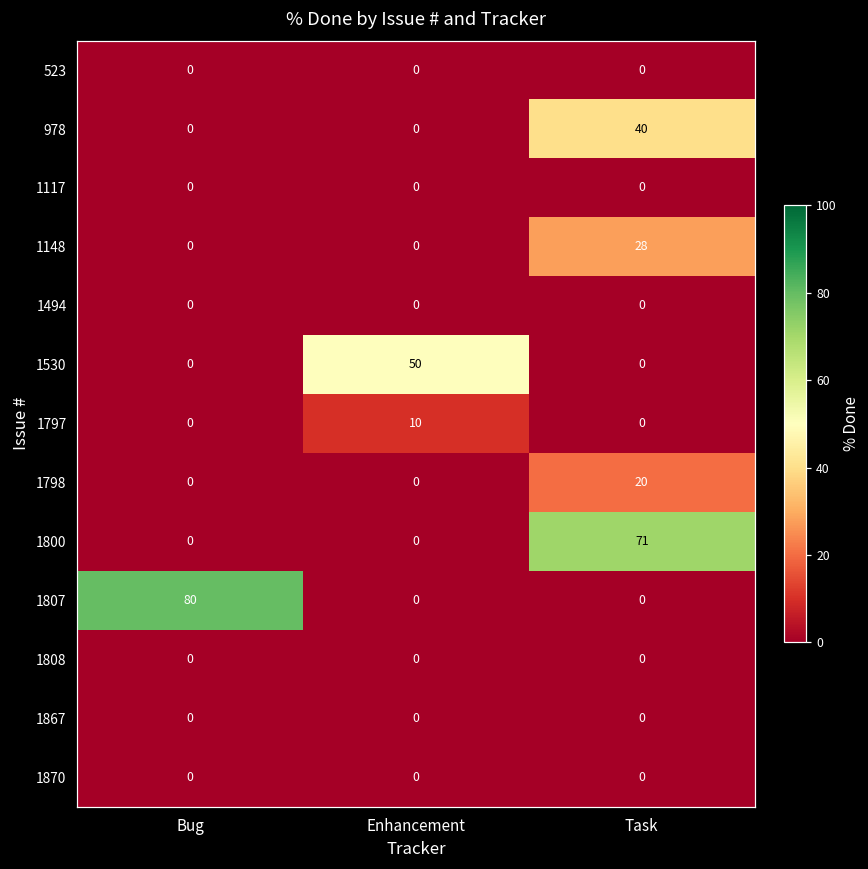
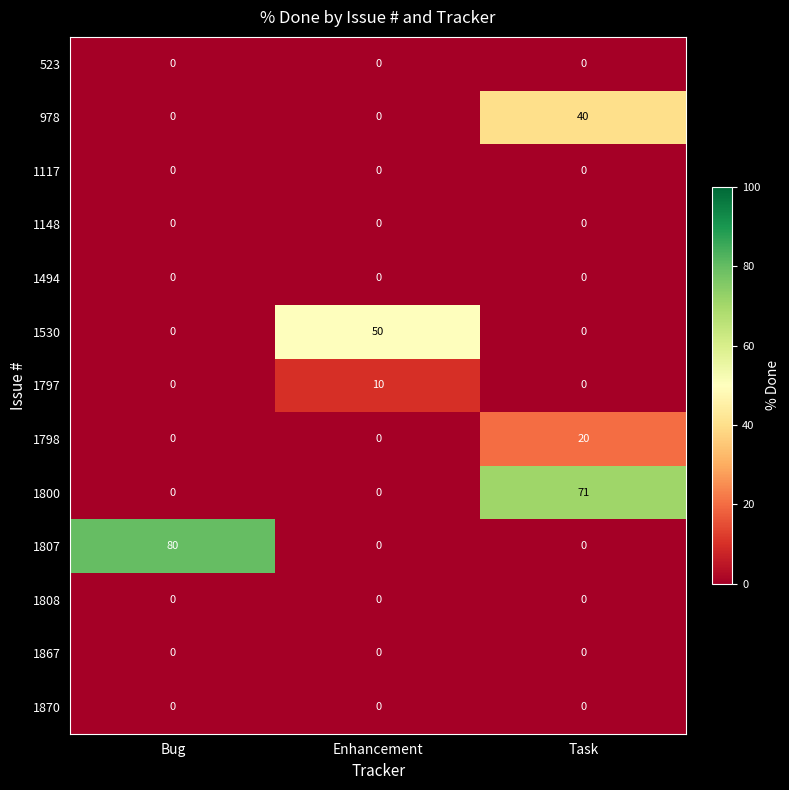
  {
    "523": {
      "Bug": 0,
      "Enhancement": 0,
      "Task": 0
    },
    "978": {
      "Bug": 0,
      "Enhancement": 0,
      "Task": 40
    },
    "1117": {
      "Bug": 0,
      "Enhancement": 0,
      "Task": 0
    },
    "1148": {
      "Bug": 0,
      "Enhancement": 0,
-     "Task": 28
+     "Task": 0
    },
    "1494": {
      "Bug": 0,
      "Enhancement": 0,
      "Task": 0
    },
    "1530": {
      "Bug": 0,
      "Enhancement": 50,
      "Task": 0
    },
    "1797": {
      "Bug": 0,
      "Enhancement": 10,
      "Task": 0
    },
    "1798": {
      "Bug": 0,
      "Enhancement": 0,
      "Task": 20
    },
    "1800": {
      "Bug": 0,
      "Enhancement": 0,
      "Task": 71
    },
    "1807": {
      "Bug": 80,
      "Enhancement": 0,
      "Task": 0
    },
    "1808": {
      "Bug": 0,
      "Enhancement": 0,
      "Task": 0
    },
    "1867": {
      "Bug": 0,
      "Enhancement": 0,
      "Task": 0
    },
    "1870": {
      "Bug": 0,
      "Enhancement": 0,
      "Task": 0
    }
  }
